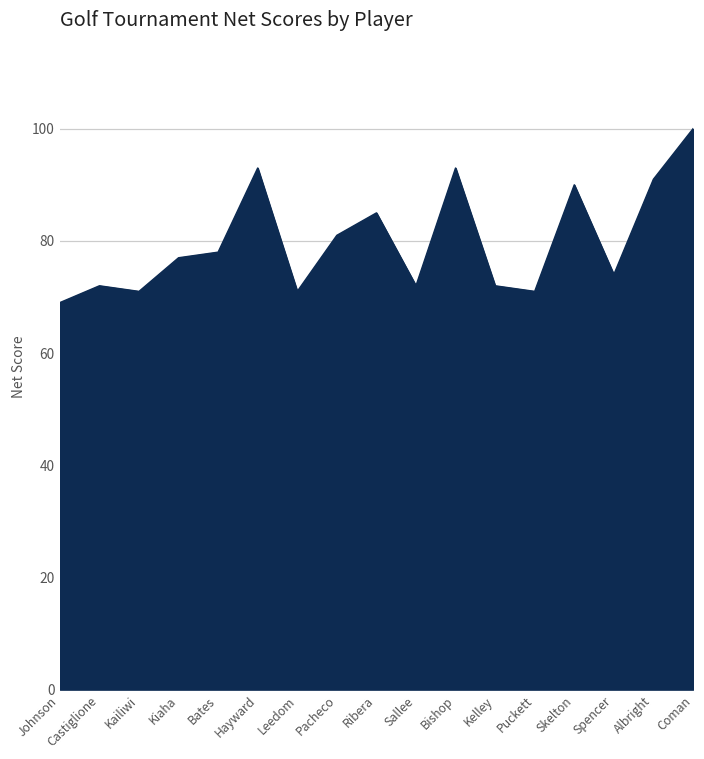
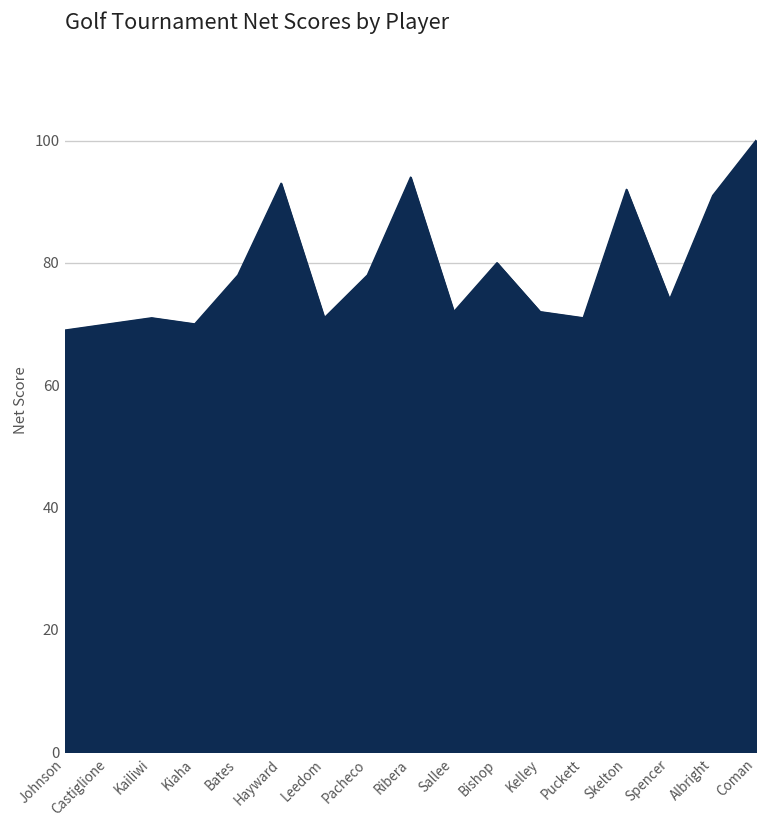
  {
    "Johnson": 69,
-   "Castiglione": 72,
+   "Castiglione": 70,
    "Kailiwi": 71,
-   "Kiaha": 77,
+   "Kiaha": 70,
    "Bates": 78,
    "Hayward": 93,
    "Leedom": 71,
-   "Pacheco": 81,
-   "Ribera": 85,
+   "Pacheco": 78,
+   "Ribera": 94,
    "Sallee": 72,
-   "Bishop": 93,
+   "Bishop": 80,
    "Kelley": 72,
    "Puckett": 71,
-   "Skelton": 90,
+   "Skelton": 92,
    "Spencer": 74,
    "Albright": 91,
    "Coman": 100
  }
